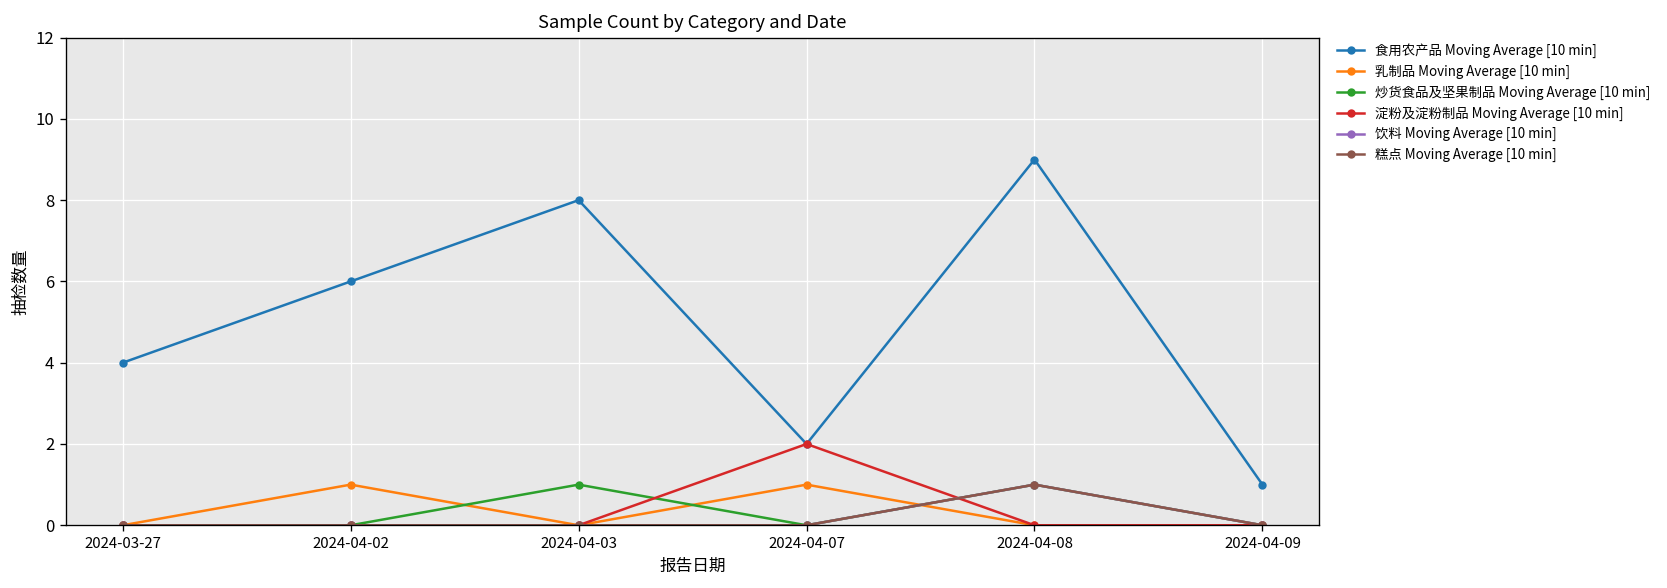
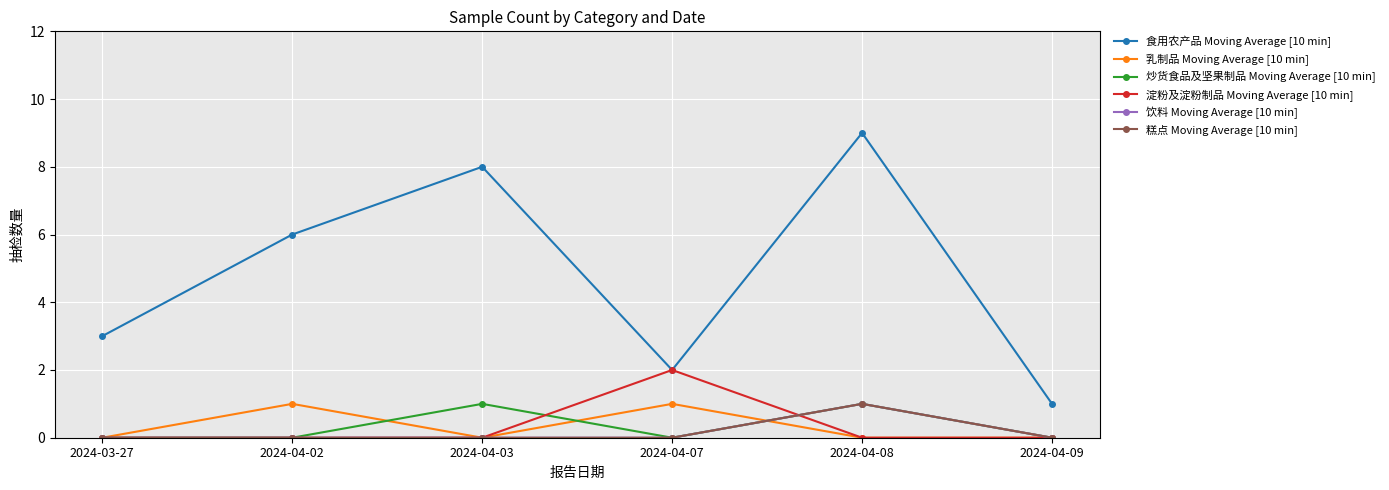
  {
    "食用农产品 Moving Average [10 min]": {
-     "2024-03-27": 4,
+     "2024-03-27": 3,
      "2024-04-02": 6,
      "2024-04-03": 8,
      "2024-04-08": 9,
      "2024-04-09": 1
    },
    "乳制品 Moving Average [10 min]": {
      "2024-04-02": 1,
      "2024-04-07": 1
    },
    "炒货食品及坚果制品 Moving Average [10 min]": {
      "2024-04-03": 1
    }
  }
